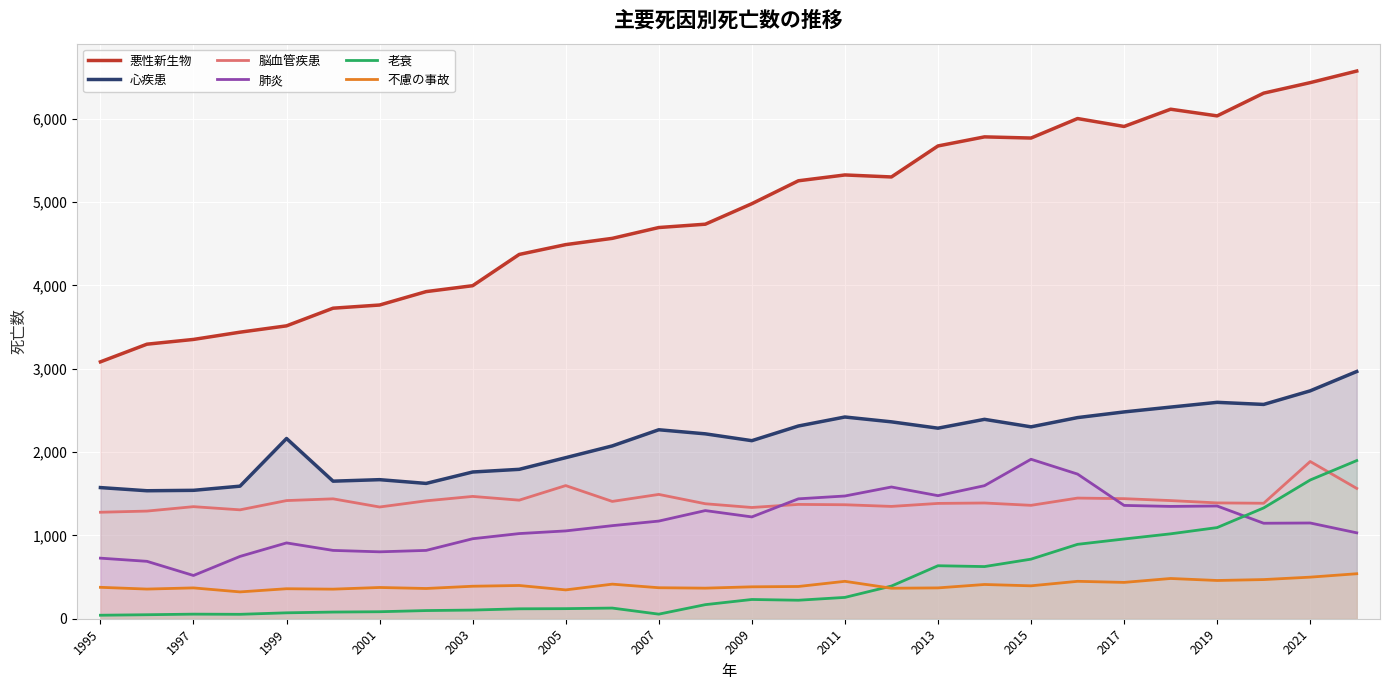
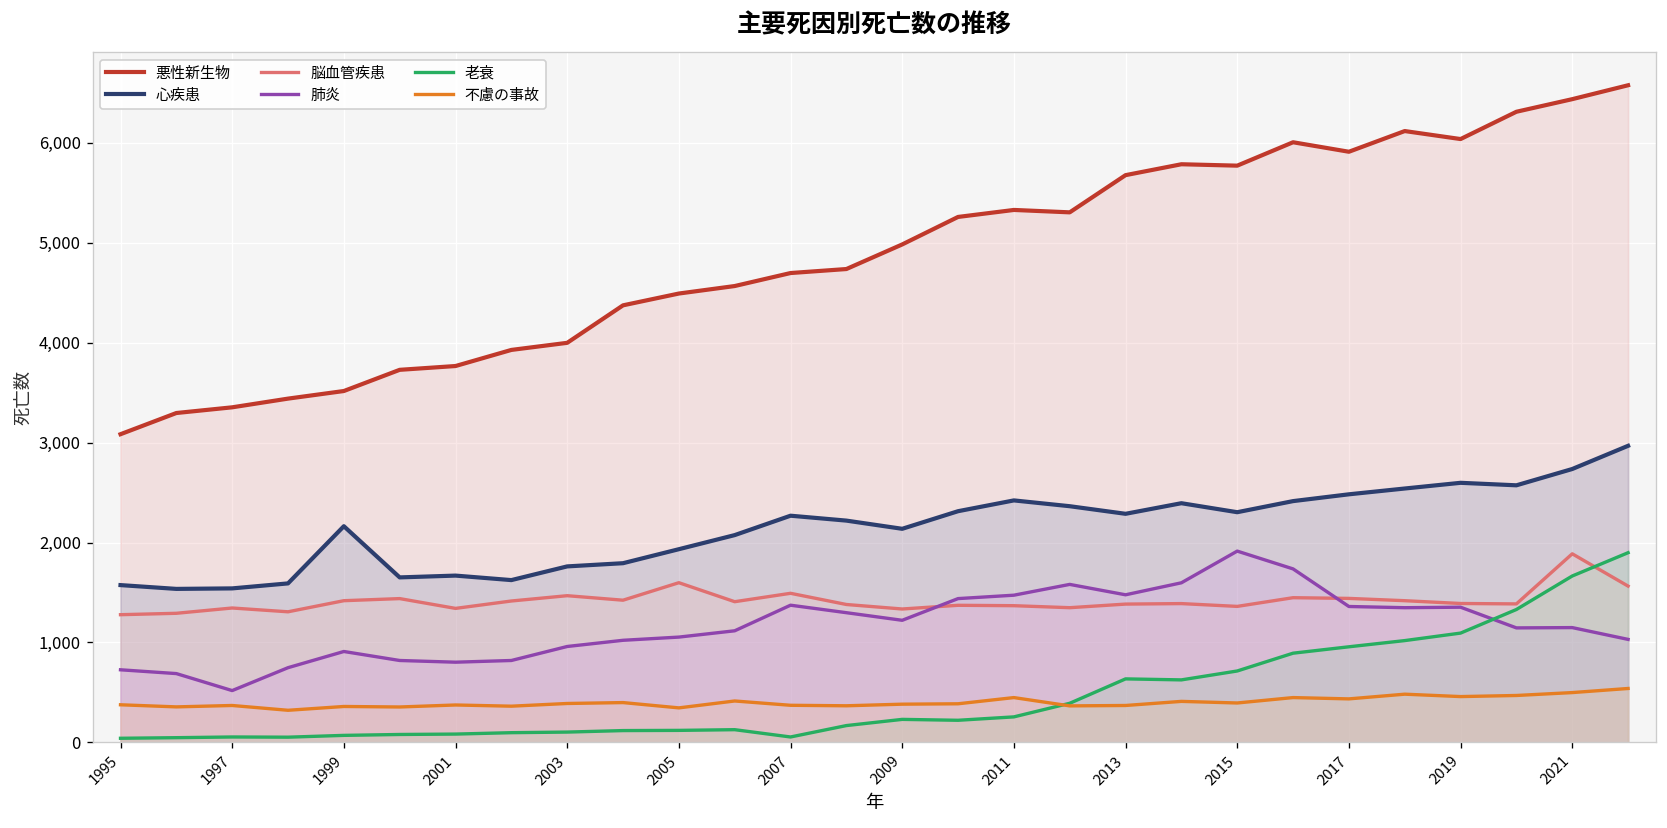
  {
    "悪性新生物": {
      "1995": "3,100",
      "1997": "3,400",
      "1999": "3,500",
      "2001": "3,800",
      "2003": "4,000",
      "2005": "4,500",
      "2007": "4,700",
      "2009": "5,000",
      "2011": "5,300",
      "2013": "5,700",
      "2015": "5,800",
      "2017": "5,900",
      "2019": "6,000",
      "2021": "6,400"
    },
    "心疾患": {
      "1995": "1,600",
      "1997": "1,500",
      "1999": "2,200",
      "2001": "1,700",
      "2003": "1,800",
      "2005": "1,900",
      "2007": "2,300",
      "2009": "2,100",
      "2011": "2,400",
      "2013": "2,300",
      "2015": "2,300",
      "2017": "2,500",
      "2019": "2,600",
      "2021": "2,700"
    },
    "脳血管疾患": {
      "1995": "1,300",
      "1997": "1,300",
      "1999": "1,400",
      "2001": "1,300",
      "2003": "1,500",
      "2005": "1,600",
      "2007": "1,500",
      "2009": "1,300",
      "2011": "1,400",
      "2013": "1,400",
      "2015": "1,400",
      "2017": "1,400",
      "2019": "1,400",
      "2021": "1,900"
    },
    "肺炎": {
      "1995": "700",
      "1997": "500",
      "1999": "900",
      "2001": "800",
      "2003": "1,000",
      "2005": "1,100",
-     "2007": "1,200",
+     "2007": "1,400",
      "2009": "1,200",
      "2011": "1,500",
      "2013": "1,500",
      "2015": "1,900",
      "2017": "1,400",
      "2019": "1,400",
      "2021": "1,100"
    },
    "老衰": {
      "1995": "0",
      "1997": "100",
      "1999": "100",
      "2001": "100",
      "2003": "100",
      "2005": "100",
      "2007": "100",
      "2009": "200",
      "2011": "300",
      "2013": "600",
      "2015": "700",
      "2017": "1,000",
      "2019": "1,100",
      "2021": "1,700"
    },
    "不慮の事故": {
      "1995": "400",
      "1997": "400",
      "1999": "400",
      "2001": "400",
      "2003": "400",
      "2005": "300",
      "2007": "400",
      "2009": "400",
      "2011": "400",
      "2013": "400",
      "2015": "400",
      "2017": "400",
      "2019": "500",
      "2021": "500"
    }
  }
